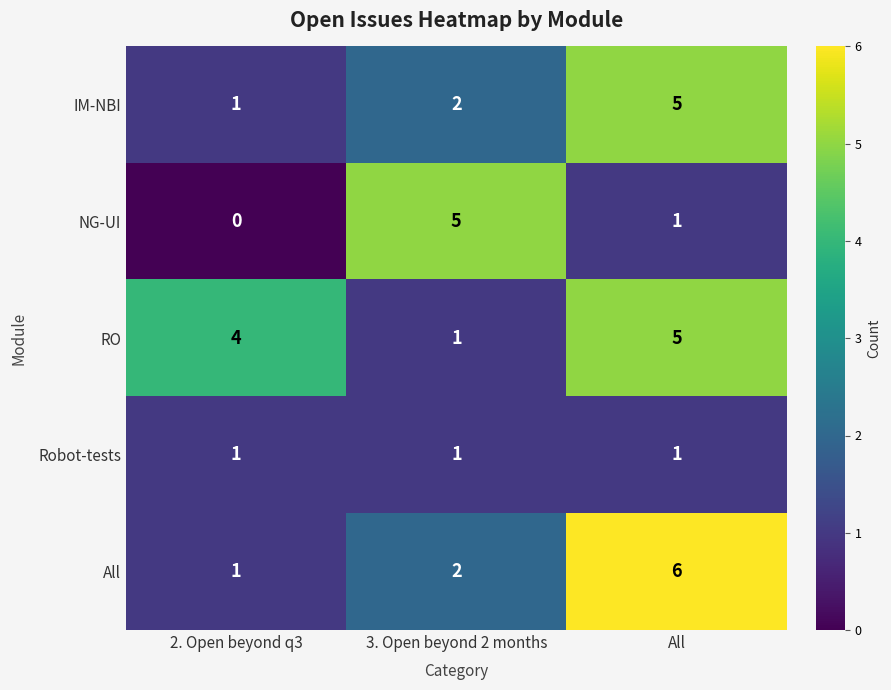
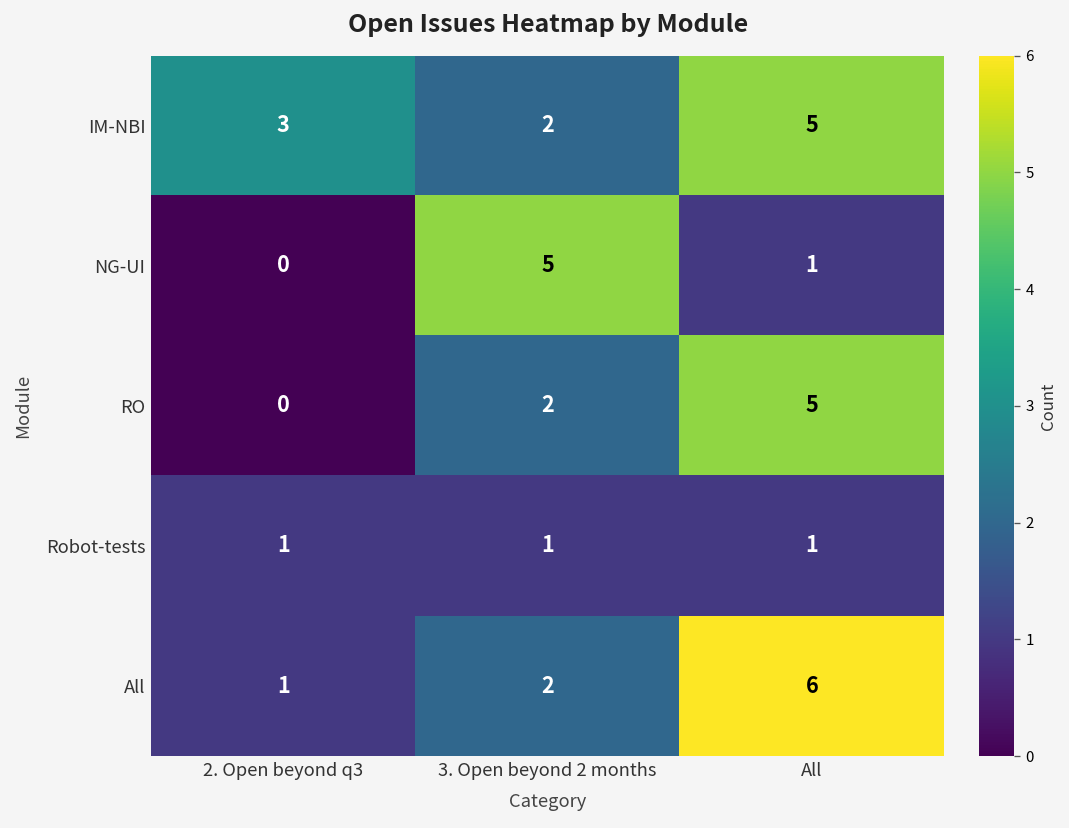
  {
    "IM-NBI": {
-     "2. Open beyond q3": 1,
+     "2. Open beyond q3": 3,
      "3. Open beyond 2 months": 2,
      "All": 5
    },
    "NG-UI": {
      "2. Open beyond q3": 0,
      "3. Open beyond 2 months": 5,
      "All": 1
    },
    "RO": {
-     "2. Open beyond q3": 4,
-     "3. Open beyond 2 months": 1,
+     "2. Open beyond q3": 0,
+     "3. Open beyond 2 months": 2,
      "All": 5
    },
    "Robot-tests": {
      "2. Open beyond q3": 1,
      "3. Open beyond 2 months": 1,
      "All": 1
    },
    "All": {
      "2. Open beyond q3": 1,
      "3. Open beyond 2 months": 2,
      "All": 6
    }
  }
